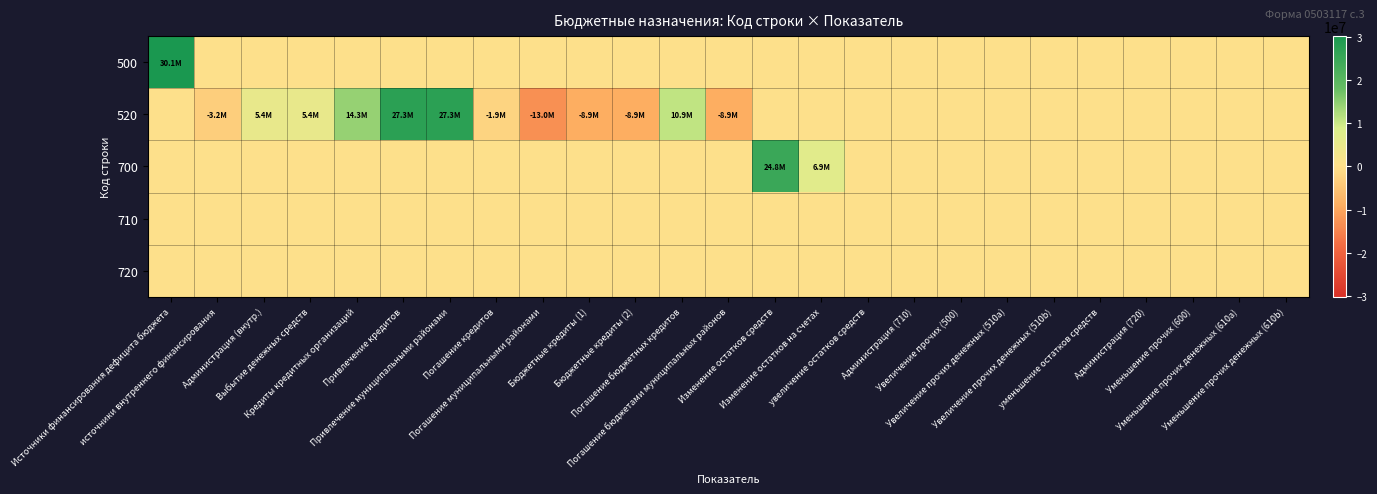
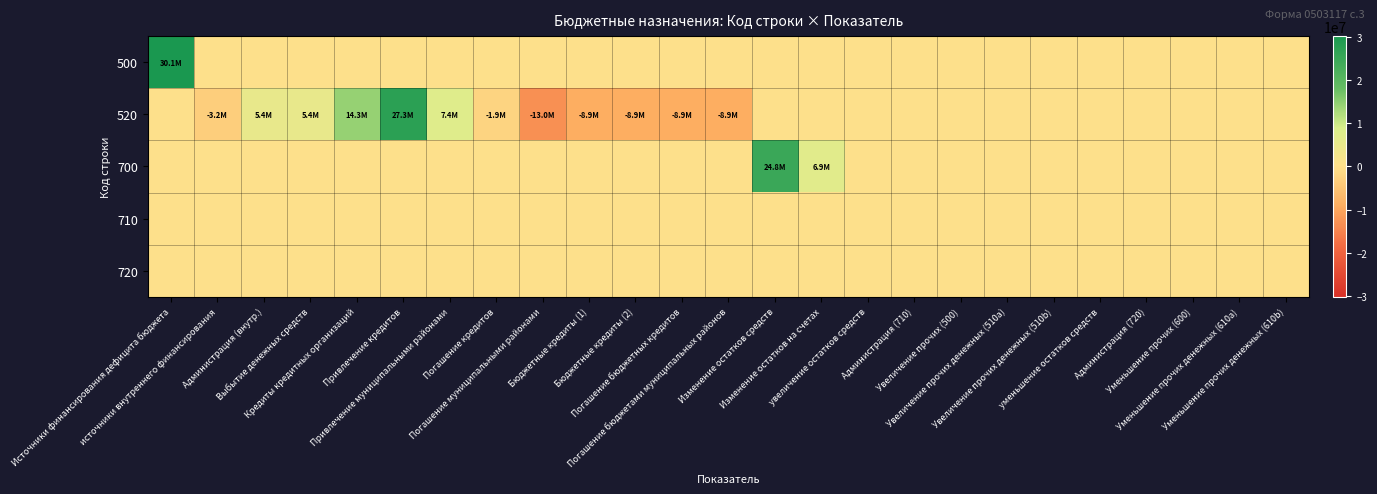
  {
    "500": {
      "Источники финансирования дефицита бюджета": "30.1M"
    },
    "520": {
      "источники внутреннего финансирования": "-3.2M",
      "Администрация (внутр.)": "5.4M",
      "Выбытие денежных средств": "5.4M",
      "Кредиты кредитных организаций": "14.3M",
      "Привлечение кредитов": "27.3M",
-     "Привлечение муниципальными районами": "27.3M",
+     "Привлечение муниципальными районами": "7.4M",
      "Погашение кредитов": "-1.9M",
      "Погашение муниципальными районами": "-13.0M",
      "Бюджетные кредиты (1)": "-8.9M",
      "Бюджетные кредиты (2)": "-8.9M",
-     "Погашение бюджетных кредитов": "10.9M",
+     "Погашение бюджетных кредитов": "-8.9M",
      "Погашение бюджетами муниципальных районов": "-8.9M"
    },
    "700": {
      "Изменение остатков средств": "24.8M",
      "Изменение остатков на счетах": "6.9M"
    }
  }
